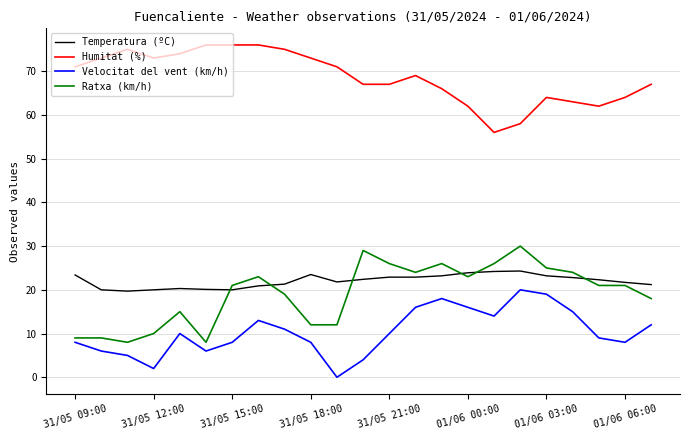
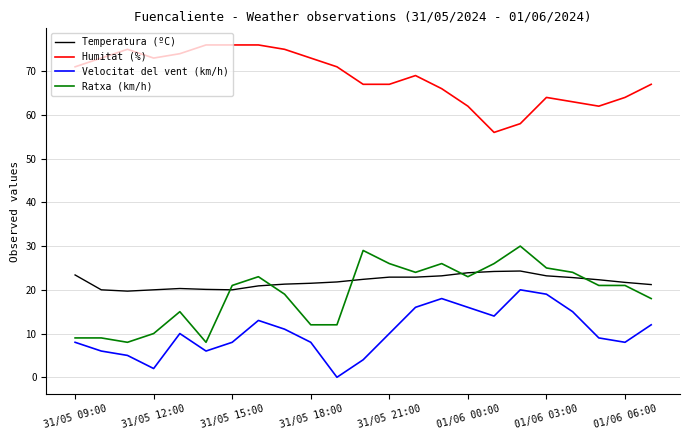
  {
    "Temperatura (ºC)": {
      "31/05 09:00": 23,
      "31/05 12:00": 20,
      "31/05 15:00": 20,
-     "31/05 18:00": 24,
+     "31/05 18:00": 22,
      "31/05 21:00": 23,
      "01/06 00:00": 24,
      "01/06 03:00": 23,
      "01/06 06:00": 22
    },
    "Humitat (%)": {
      "31/05 18:00": 73,
      "31/05 21:00": 67,
      "01/06 00:00": 62,
      "01/06 03:00": 64,
      "01/06 06:00": 64
    },
    "Velocitat del vent (km/h)": {
      "31/05 09:00": 8,
      "31/05 12:00": 2,
      "31/05 15:00": 8,
      "31/05 18:00": 8,
      "31/05 21:00": 10,
      "01/06 00:00": 16,
      "01/06 03:00": 19,
      "01/06 06:00": 8
    },
    "Ratxa (km/h)": {
      "31/05 09:00": 9,
      "31/05 12:00": 10,
      "31/05 15:00": 21,
      "31/05 18:00": 12,
      "31/05 21:00": 26,
      "01/06 00:00": 23,
      "01/06 03:00": 25,
      "01/06 06:00": 21
    }
  }
